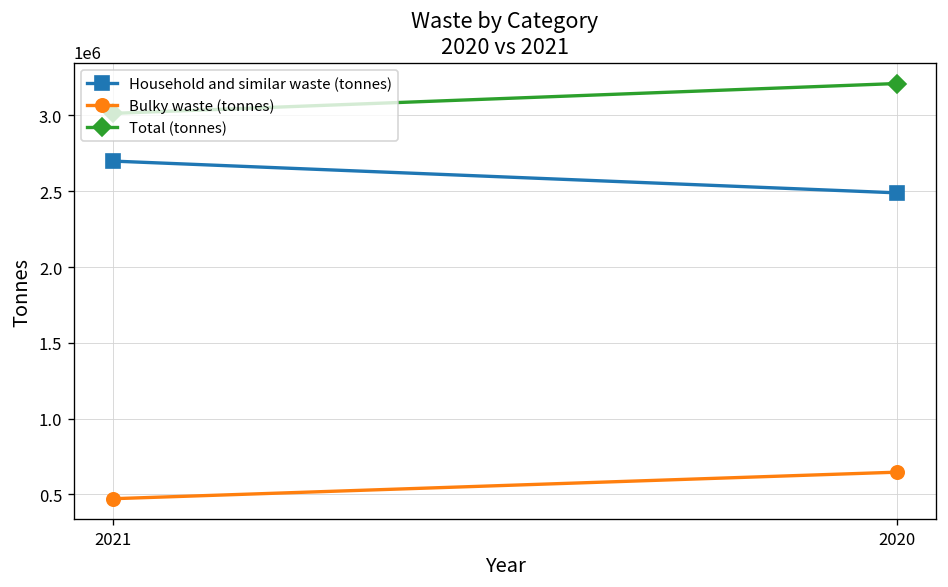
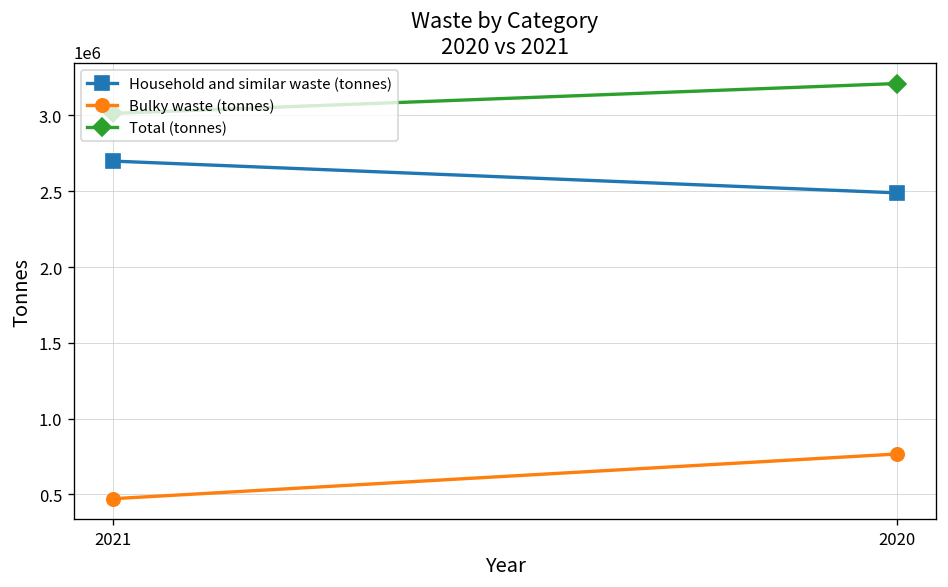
  {
    "Household and similar waste (tonnes)": {
      "2021": 2700000,
      "2020": 2490000
    },
    "Bulky waste (tonnes)": {
      "2021": 470000,
-     "2020": 650000
+     "2020": 770000
    },
    "Total (tonnes)": {
      "2020": 3210000
    }
  }
